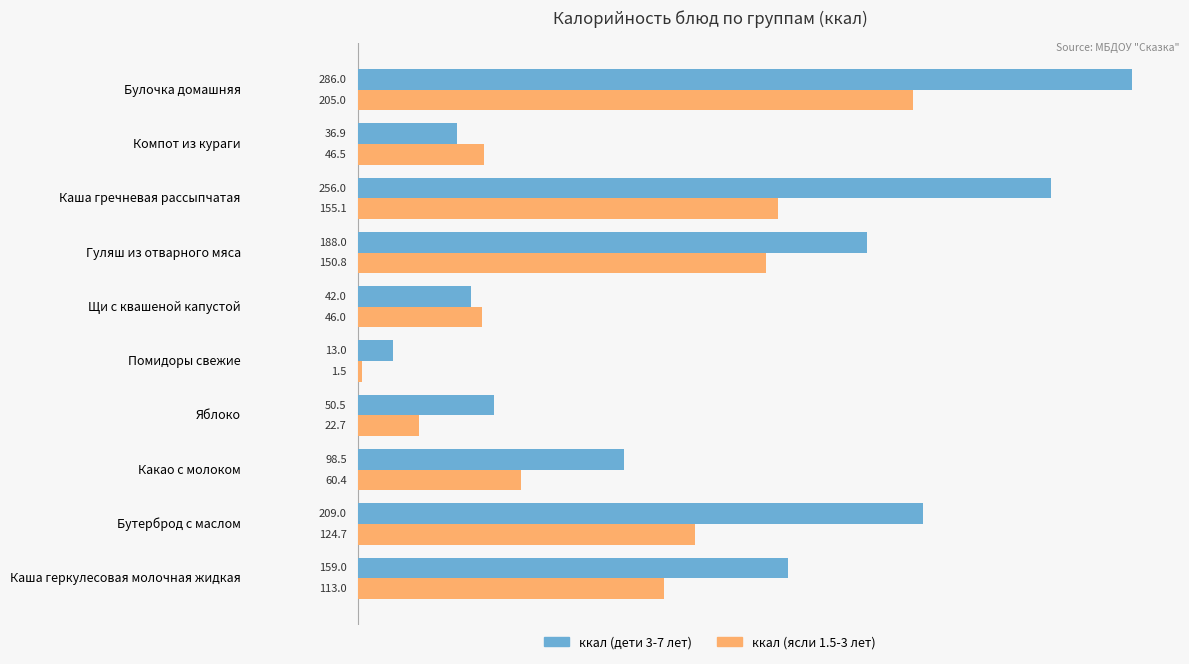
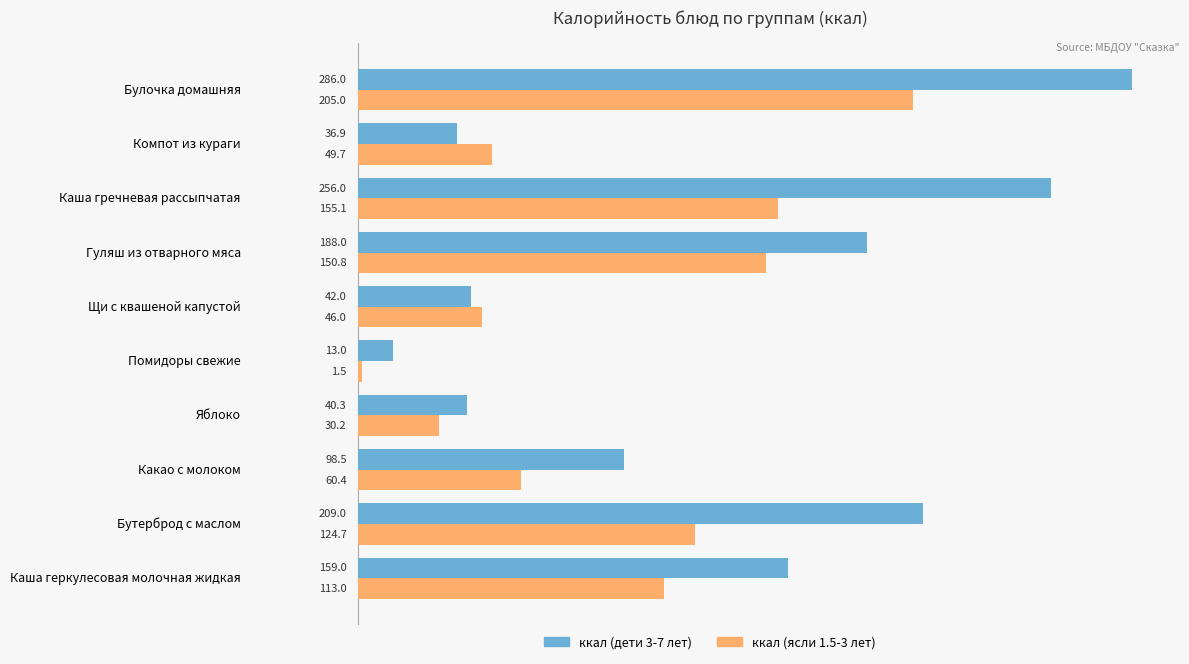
  {
    "ккал (дети 3-7 лет)": {
-     "Яблоко": 50.5
+     "Яблоко": 40.3
    },
    "ккал (ясли 1.5-3 лет)": {
-     "Компот из кураги": 46.5,
+     "Компот из кураги": 49.7,
      "Помидоры свежие": 1.5,
-     "Яблоко": 22.7
+     "Яблоко": 30.2
    }
  }
